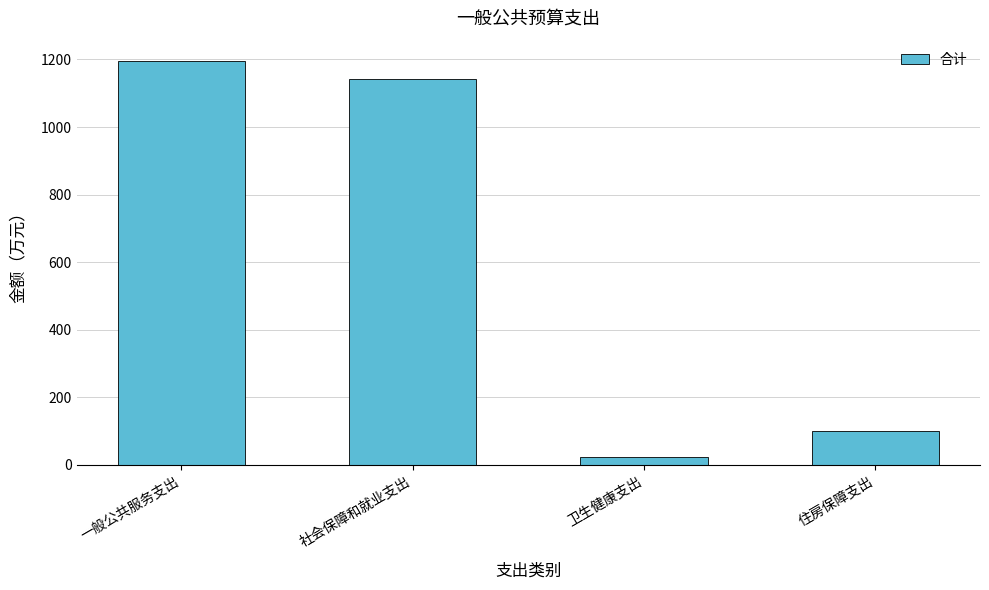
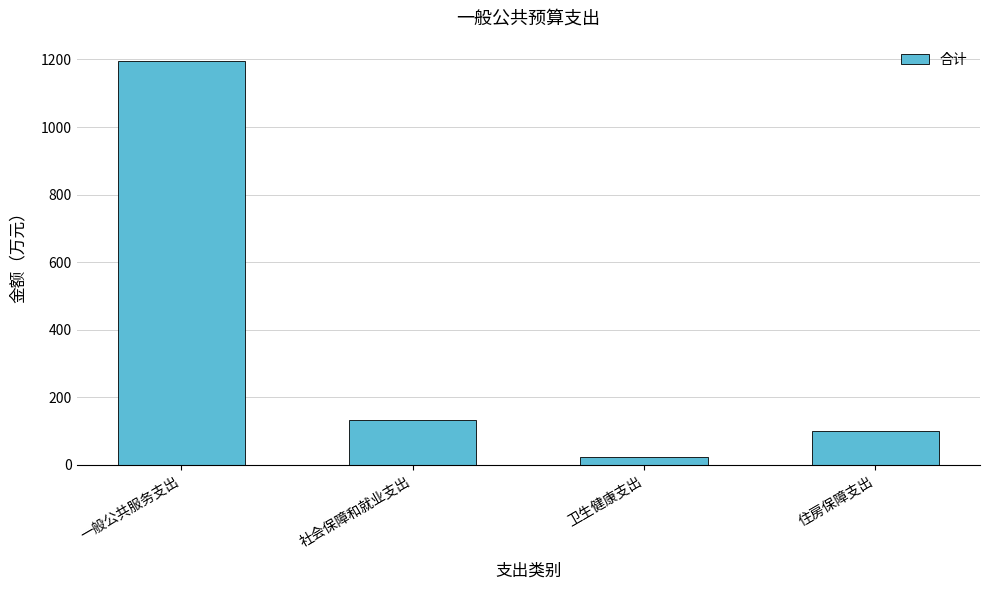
  {
    "一般公共服务支出": 1200,
-   "社会保障和就业支出": 1140,
+   "社会保障和就业支出": 130,
    "卫生健康支出": 20,
    "住房保障支出": 100
  }
